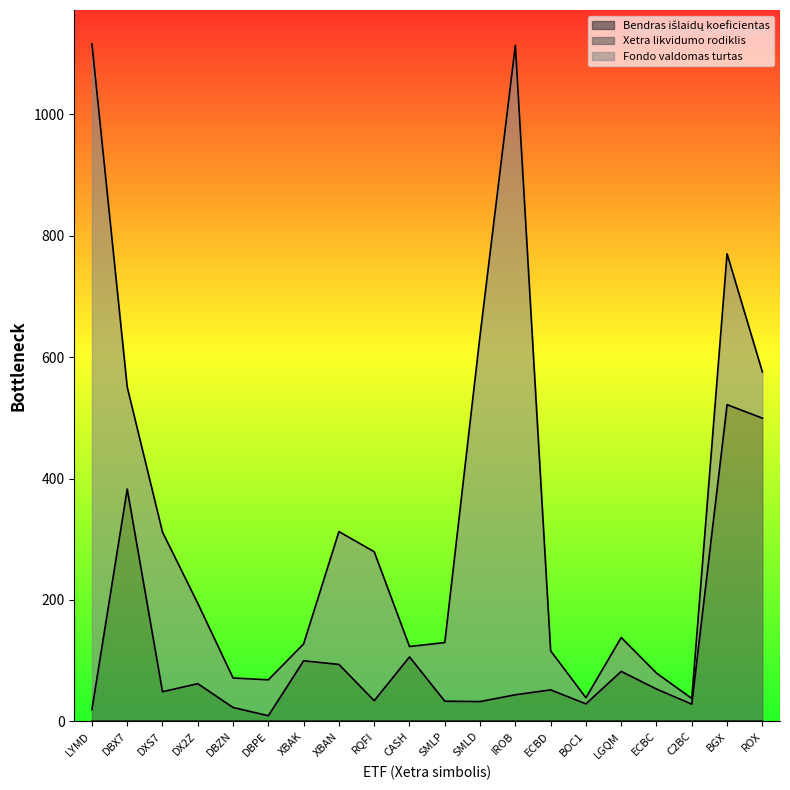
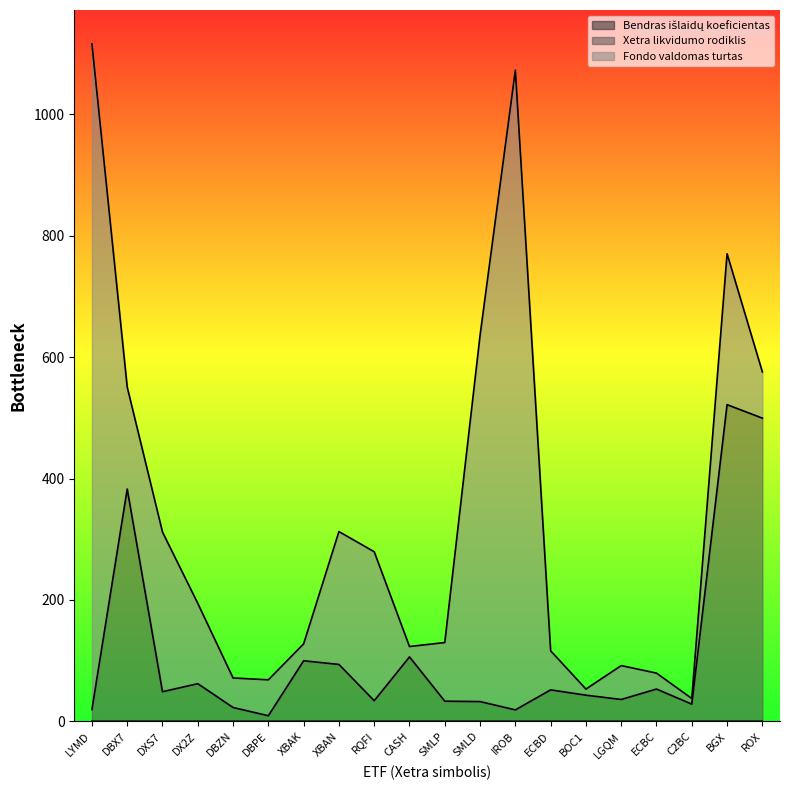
  {
    "Bendras išlaidų koeficientas": {
      "LYMD": 0,
      "DBX7": 0,
      "DXS7": 0,
      "DX2Z": 0,
      "DBZN": 0,
      "DBPE": 0,
      "XBAK": 0,
      "XBAN": 0,
      "RQFI": 0,
      "CASH": 0,
      "SMLP": 0,
      "SMLD": 0,
      "IROB": 0,
      "ECBD": 0,
      "BOC1": 0,
      "LGQM": 0,
      "ECBC": 0,
      "C2BC": 0,
      "BGX": 0,
      "ROX": 0
    },
    "Xetra likvidumo rodiklis": {
      "LYMD": 20,
      "DBX7": 380,
      "DXS7": 50,
      "DX2Z": 60,
      "DBZN": 20,
      "DBPE": 10,
      "XBAK": 100,
      "XBAN": 90,
      "RQFI": 30,
      "CASH": 110,
      "SMLP": 30,
      "SMLD": 30,
-     "IROB": 40,
+     "IROB": 20,
      "ECBD": 50,
-     "BOC1": 30,
-     "LGQM": 80,
+     "BOC1": 40,
+     "LGQM": 40,
      "ECBC": 50,
      "C2BC": 30,
      "BGX": 520,
      "ROX": 500
    },
    "Fondo valdomas turtas": {
      "LYMD": 1100,
      "DBX7": 170,
      "DXS7": 260,
      "DX2Z": 130,
      "DBZN": 50,
      "DBPE": 60,
      "XBAK": 30,
      "XBAN": 220,
      "RQFI": 250,
      "CASH": 20,
      "SMLP": 100,
      "SMLD": 600,
-     "IROB": 1070,
+     "IROB": 1050,
      "ECBD": 60,
      "BOC1": 10,
      "LGQM": 60,
      "ECBC": 30,
      "C2BC": 10,
      "BGX": 250,
      "ROX": 80
    }
  }
